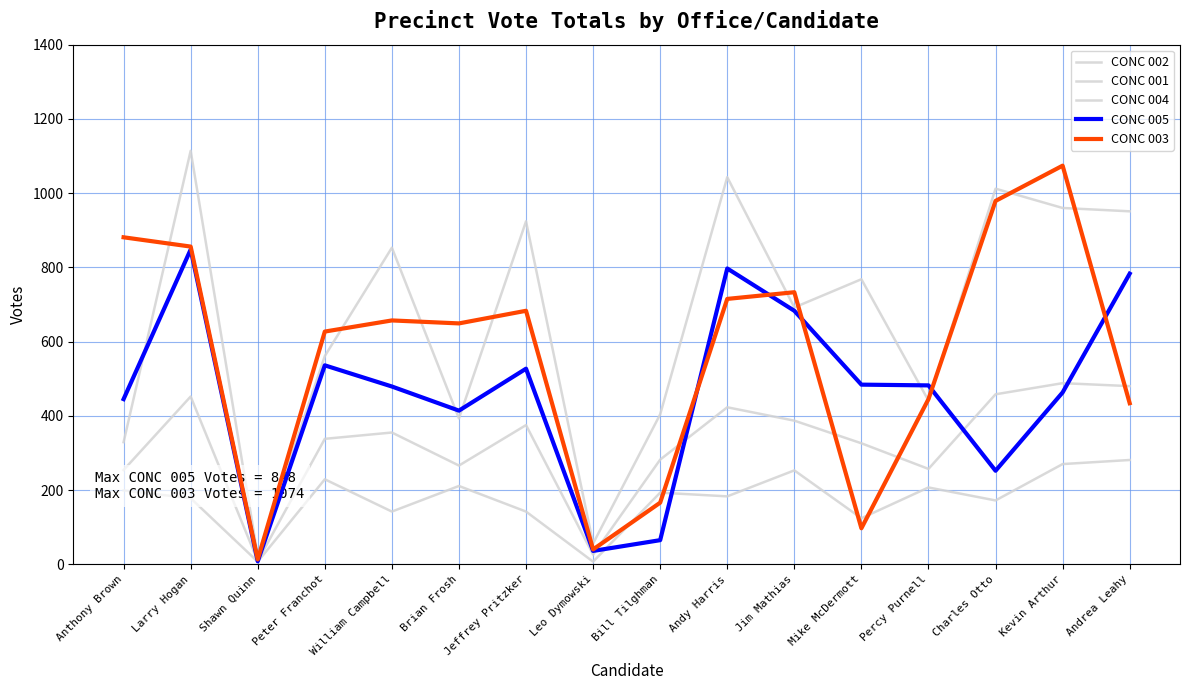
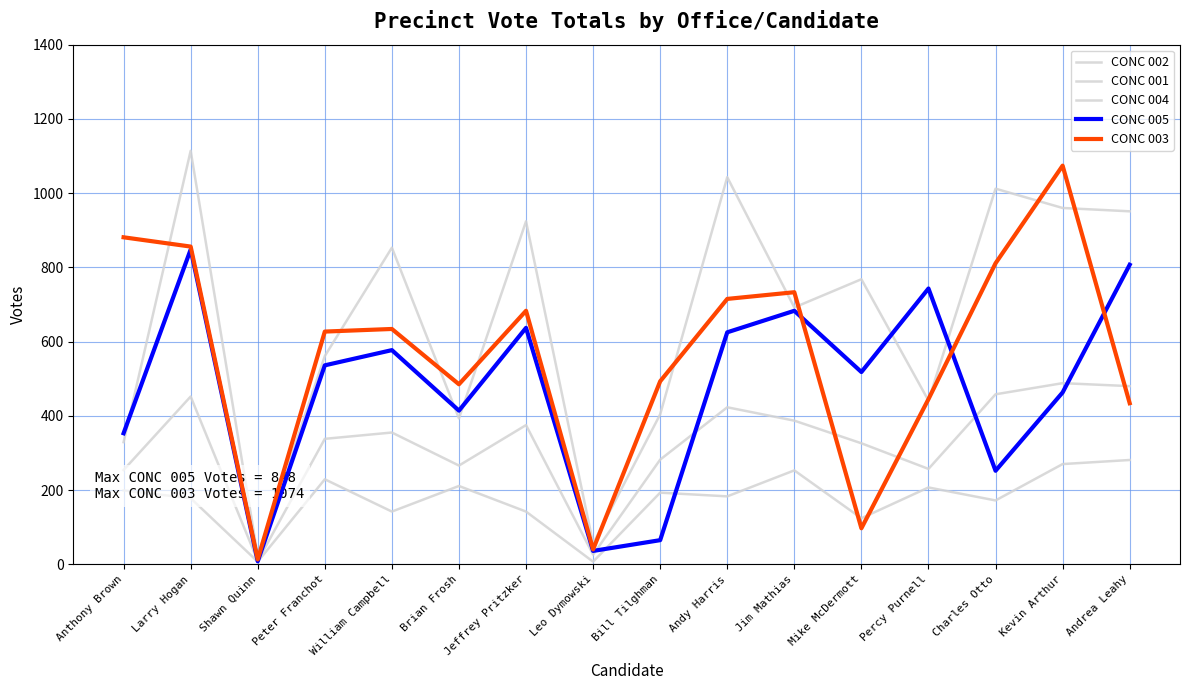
  {
    "CONC 005": {
-     "Anthony Brown": 450,
+     "Anthony Brown": 350,
      "Larry Hogan": 850,
      "Peter Franchot": 540,
-     "William Campbell": 480,
+     "William Campbell": 580,
      "Brian Frosh": 410,
-     "Jeffrey Pritzker": 530,
+     "Jeffrey Pritzker": 640,
      "Bill Tilghman": 70,
-     "Andy Harris": 800,
+     "Andy Harris": 630,
      "Jim Mathias": 680,
-     "Mike McDermott": 480,
-     "Percy Purnell": 480,
+     "Mike McDermott": 520,
+     "Percy Purnell": 740,
      "Charles Otto": 250,
      "Kevin Arthur": 460,
-     "Andrea Leahy": 780
+     "Andrea Leahy": 810
    },
    "CONC 003": {
      "Anthony Brown": 880,
      "Larry Hogan": 860,
      "Peter Franchot": 630,
-     "William Campbell": 660,
-     "Brian Frosh": 650,
+     "William Campbell": 630,
+     "Brian Frosh": 490,
      "Jeffrey Pritzker": 680,
-     "Bill Tilghman": 170,
+     "Bill Tilghman": 490,
      "Andy Harris": 720,
      "Jim Mathias": 730,
      "Mike McDermott": 100,
-     "Charles Otto": 980,
+     "Charles Otto": 810,
      "Kevin Arthur": 1070,
      "Andrea Leahy": 430
    }
  }
